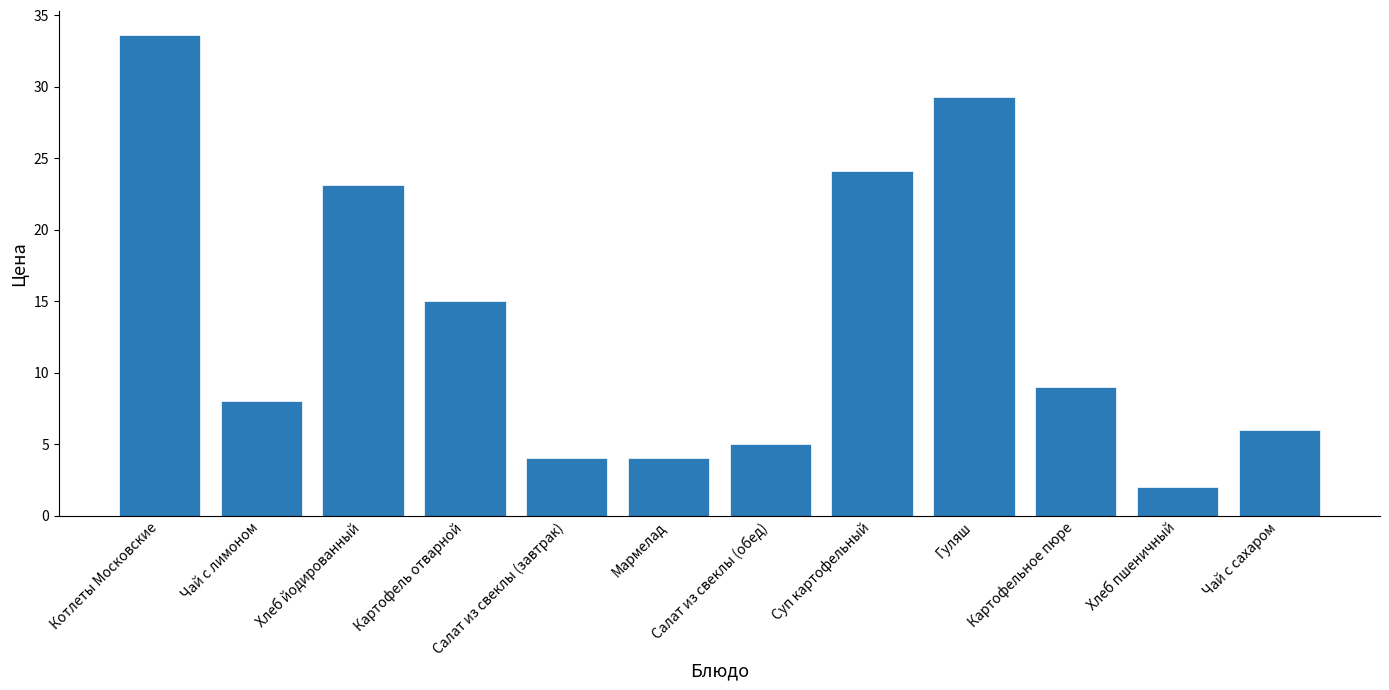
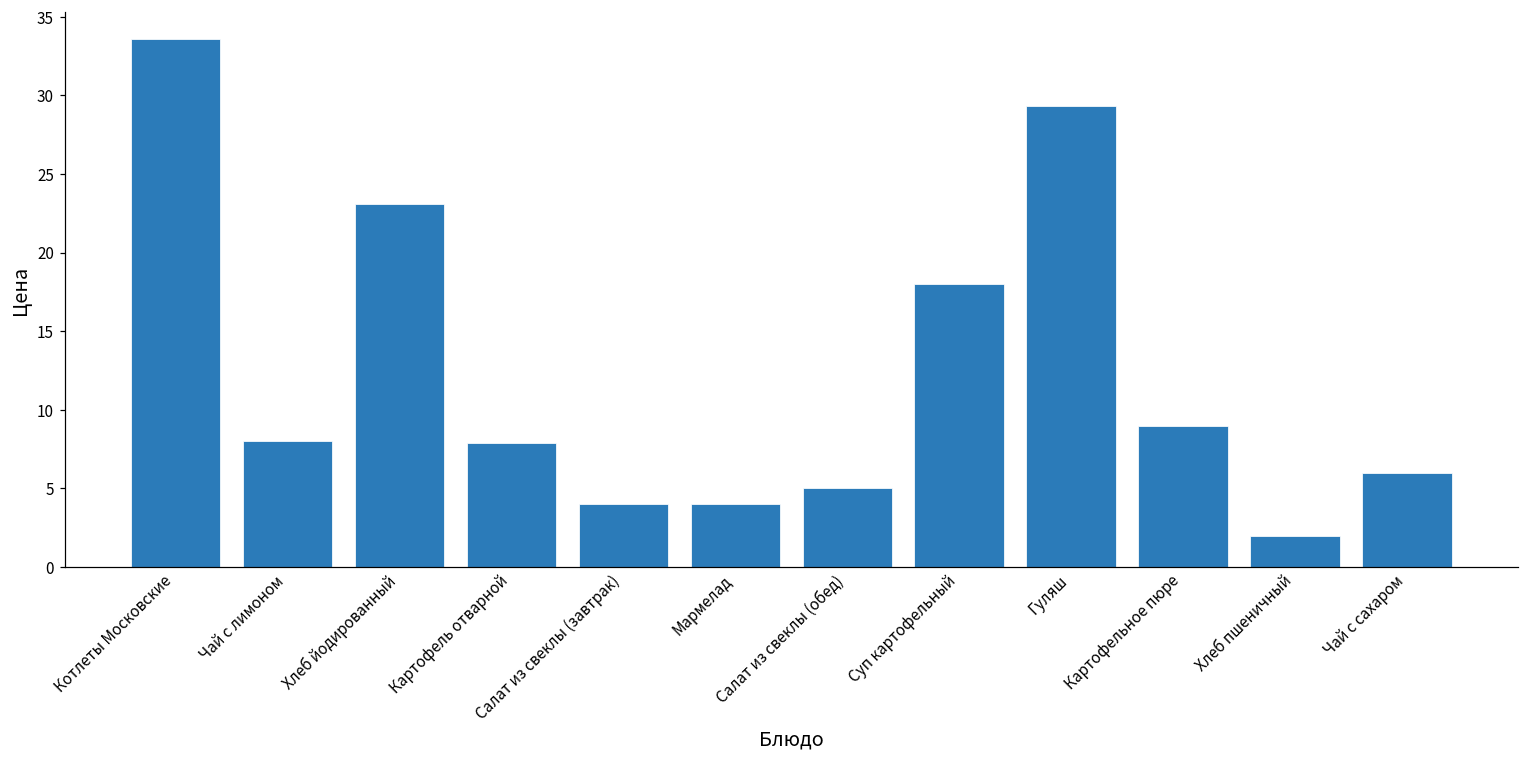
  {
    "Котлеты Московские": 33.6,
    "Чай с лимоном": 8.0,
    "Хлеб йодированный": 23.1,
-   "Картофель отварной": 15.0,
+   "Картофель отварной": 7.9,
    "Салат из свеклы (завтрак)": 4.0,
    "Мармелад": 4.0,
    "Салат из свеклы (обед)": 5.0,
-   "Суп картофельный": 24.1,
+   "Суп картофельный": 18.0,
    "Гуляш": 29.3,
    "Картофельное пюре": 9.0,
    "Хлеб пшеничный": 2.0,
    "Чай с сахаром": 6.0
  }
